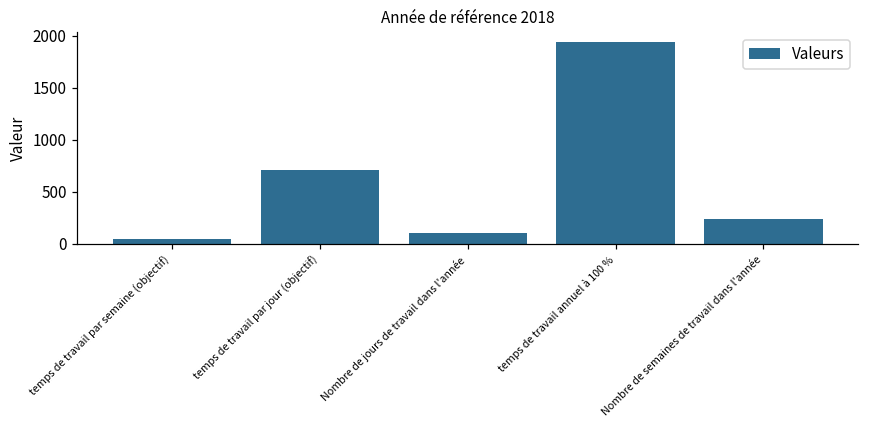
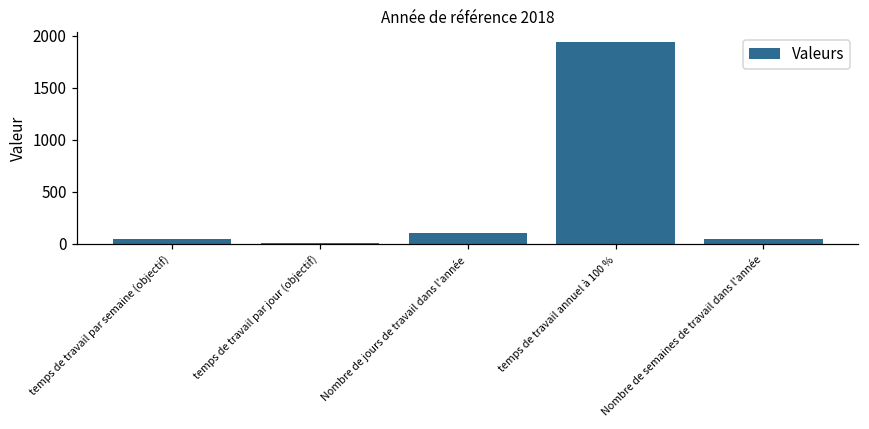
  {
    "temps de travail par semaine (objectif)": 0,
-   "temps de travail par jour (objectif)": 700,
+   "temps de travail par jour (objectif)": 0,
    "Nombre de jours de travail dans l'année": 100,
    "temps de travail annuel à 100 %": 1900,
-   "Nombre de semaines de travail dans l'année": 200
+   "Nombre de semaines de travail dans l'année": 0
  }
